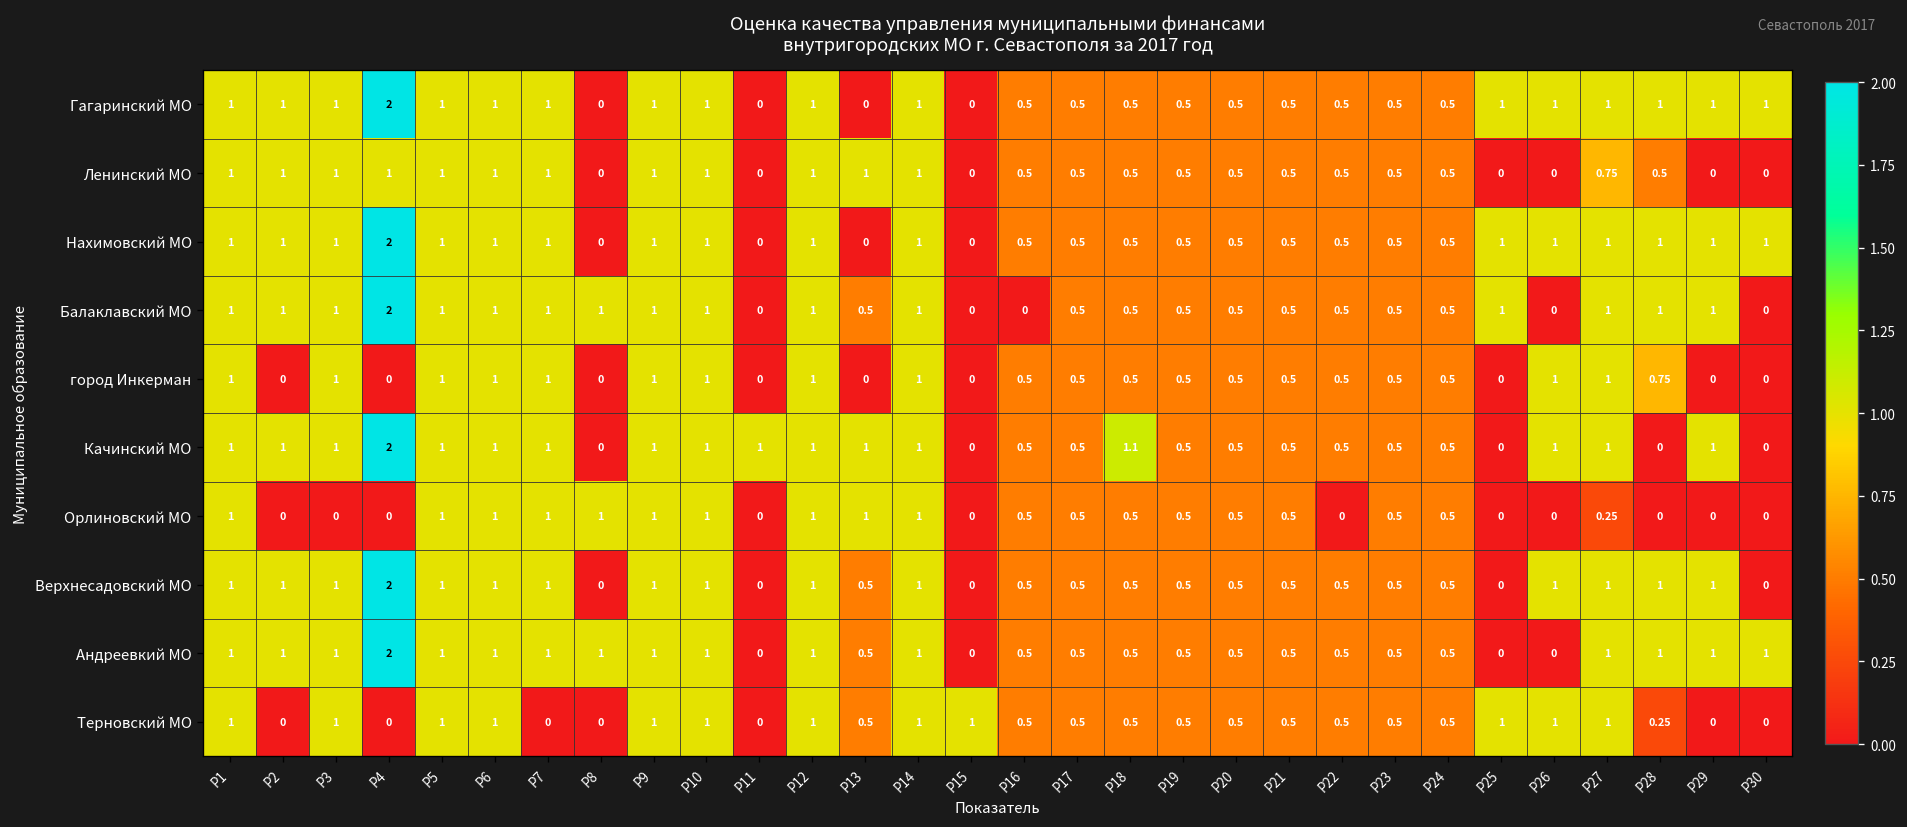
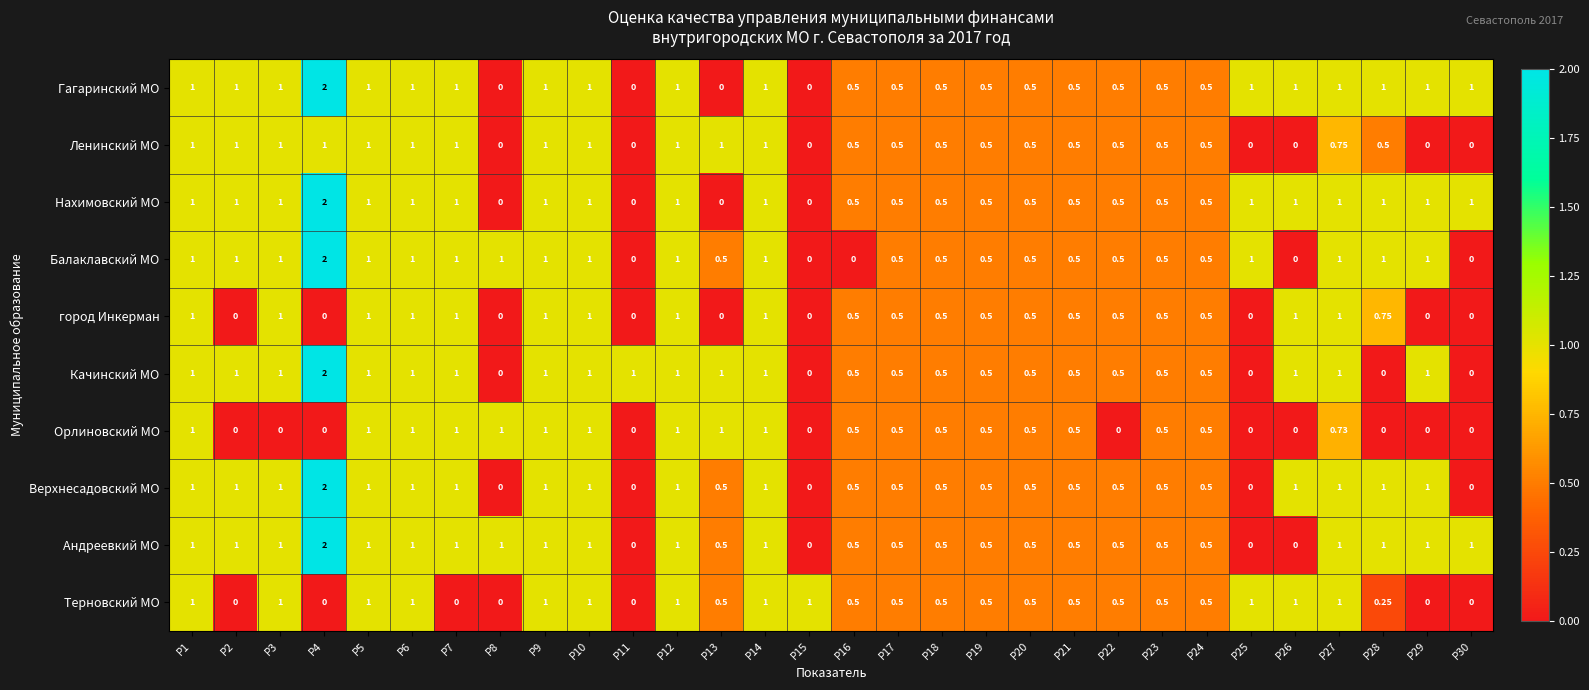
  {
    "Качинский МО": {
      "Р1": 1,
      "Р2": 1,
      "Р3": 1,
      "Р4": 2,
      "Р5": 1,
      "Р6": 1,
      "Р7": 1,
      "Р8": 0,
      "Р9": 1,
      "Р10": 1,
      "Р11": 1,
      "Р12": 1,
      "Р13": 1,
      "Р14": 1,
      "Р15": 0,
      "Р16": 0.5,
      "Р17": 0.5,
-     "Р18": 1.1,
+     "Р18": 0.5,
      "P19": 0.5,
      "Р20": 0.5,
      "Р21": 0.5,
      "Р22": 0.5,
      "Р23": 0.5,
      "Р24": 0.5,
      "Р25": 0,
      "Р26": 1,
      "Р27": 1,
      "Р28": 0,
      "Р29": 1,
      "Р30": 0
    },
    "Орлиновский МО": {
      "Р1": 1,
      "Р2": 0,
      "Р3": 0,
      "Р4": 0,
      "Р5": 1,
      "Р6": 1,
      "Р7": 1,
      "Р8": 1,
      "Р9": 1,
      "Р10": 1,
      "Р11": 0,
      "Р12": 1,
      "Р13": 1,
      "Р14": 1,
      "Р15": 0,
      "Р16": 0.5,
      "Р17": 0.5,
      "Р18": 0.5,
      "P19": 0.5,
      "Р20": 0.5,
      "Р21": 0.5,
      "Р22": 0,
      "Р23": 0.5,
      "Р24": 0.5,
      "Р25": 0,
      "Р26": 0,
-     "Р27": 0.25,
+     "Р27": 0.73,
      "Р28": 0,
      "Р29": 0,
      "Р30": 0
    }
  }
